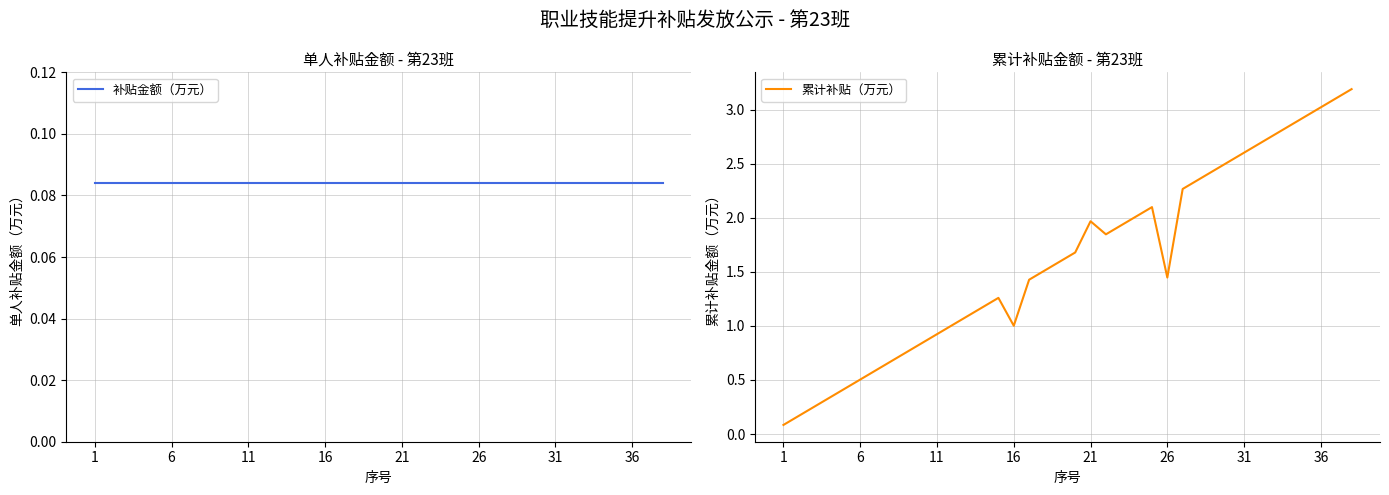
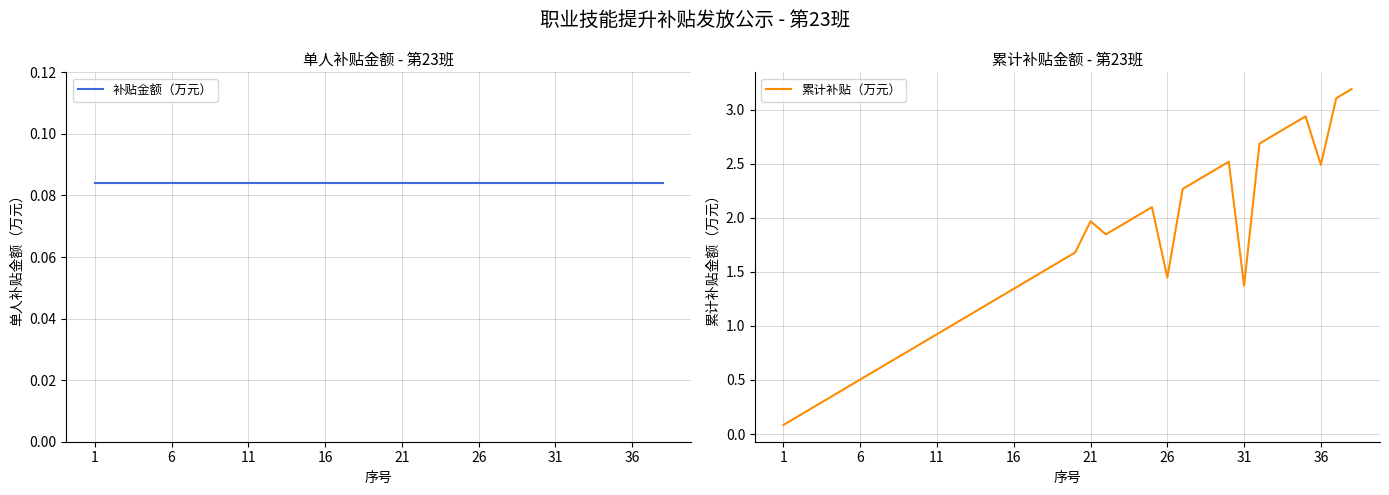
  {
    "单人补贴金额 - 第23班": {
      "1": 0.084,
      "6": 0.084,
      "11": 0.084,
      "16": 0.084,
      "21": 0.084,
      "26": 0.084,
      "31": 0.084,
      "36": 0.084
    },
    "累计补贴金额 - 第23班": {
      "1": 0.08,
      "6": 0.50,
      "11": 0.92,
-     "16": 1.00,
+     "16": 1.34,
      "21": 1.97,
      "26": 1.45,
-     "31": 2.60,
-     "36": 3.02
+     "31": 1.37,
+     "36": 2.49
    }
  }
